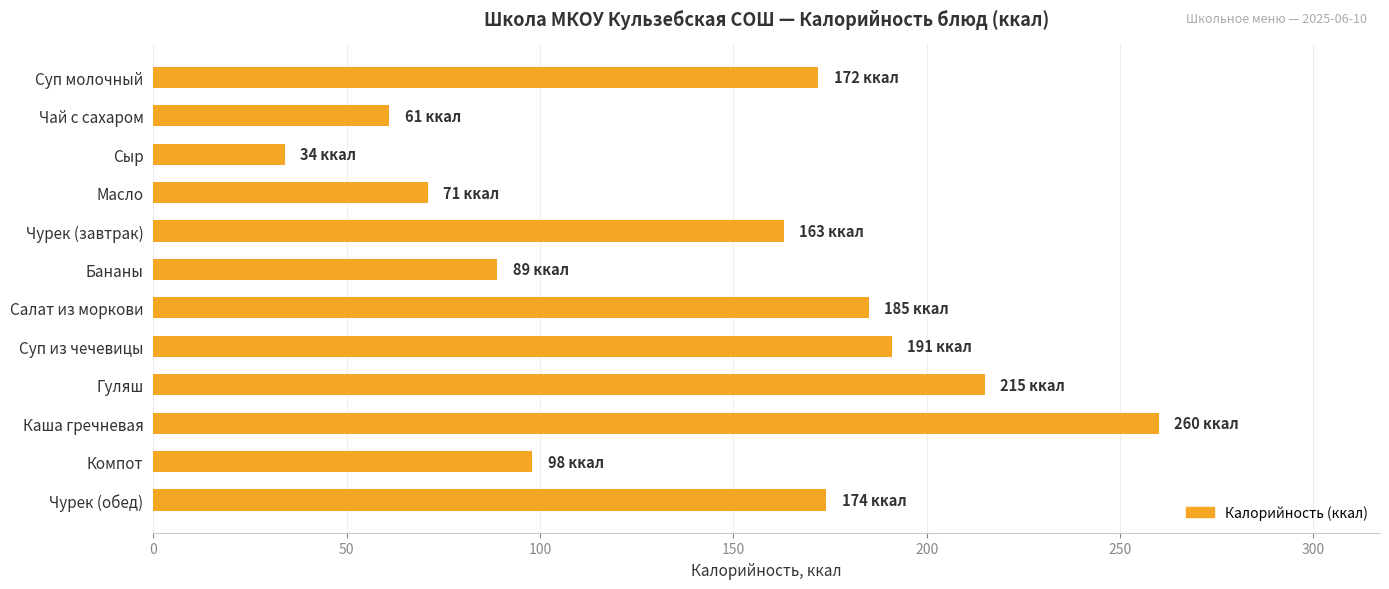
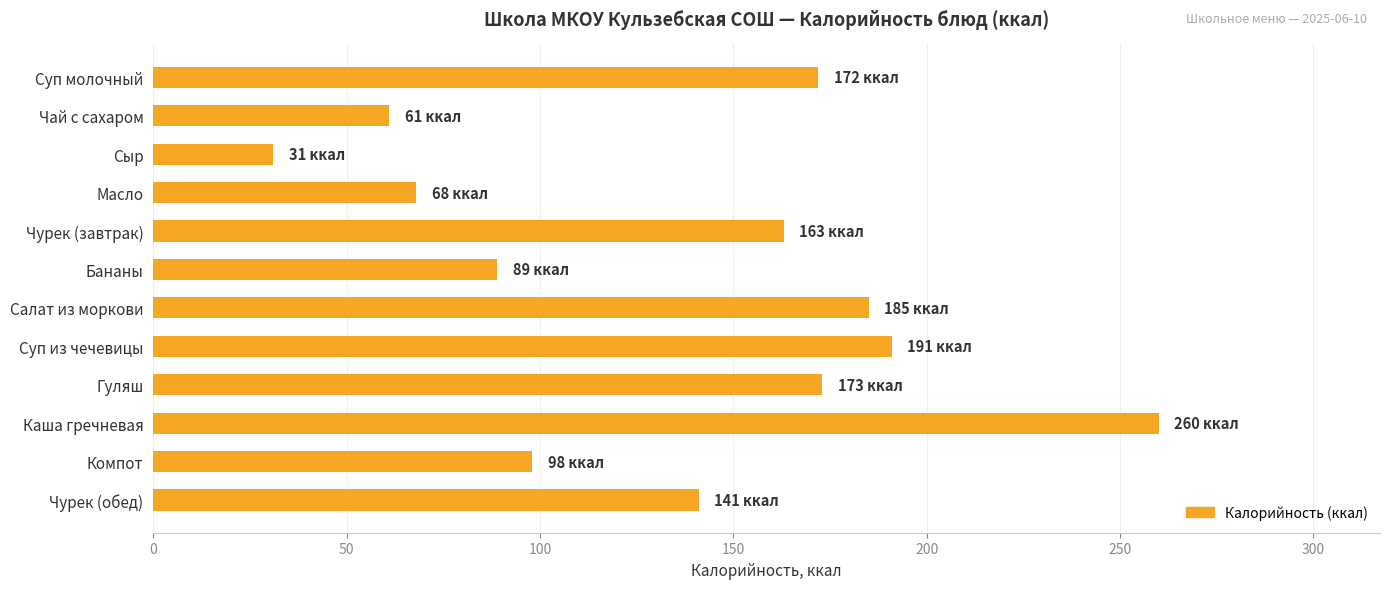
  {
    "Суп молочный": 172,
    "Чай с сахаром": 61,
-   "Сыр": 34,
-   "Масло": 71,
+   "Сыр": 31,
+   "Масло": 68,
    "Чурек (завтрак)": 163,
    "Бананы": 89,
    "Салат из моркови": 185,
    "Суп из чечевицы": 191,
-   "Гуляш": 215,
+   "Гуляш": 173,
    "Каша гречневая": 260,
    "Компот": 98,
-   "Чурек (обед)": 174
+   "Чурек (обед)": 141
  }
